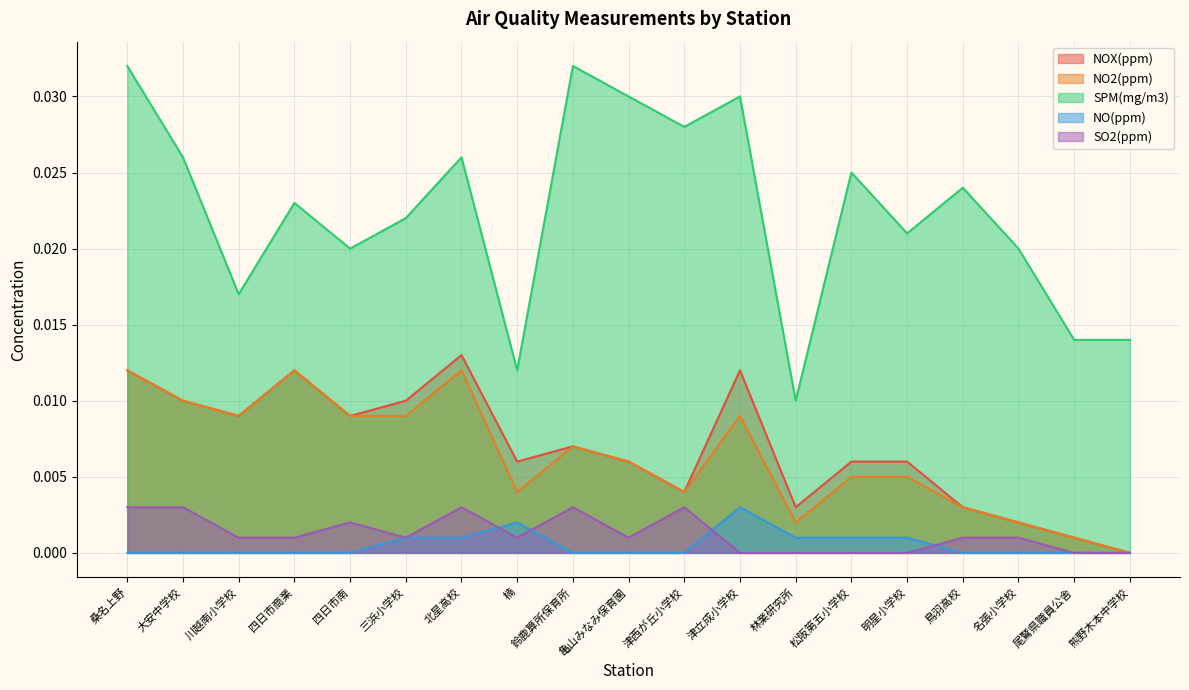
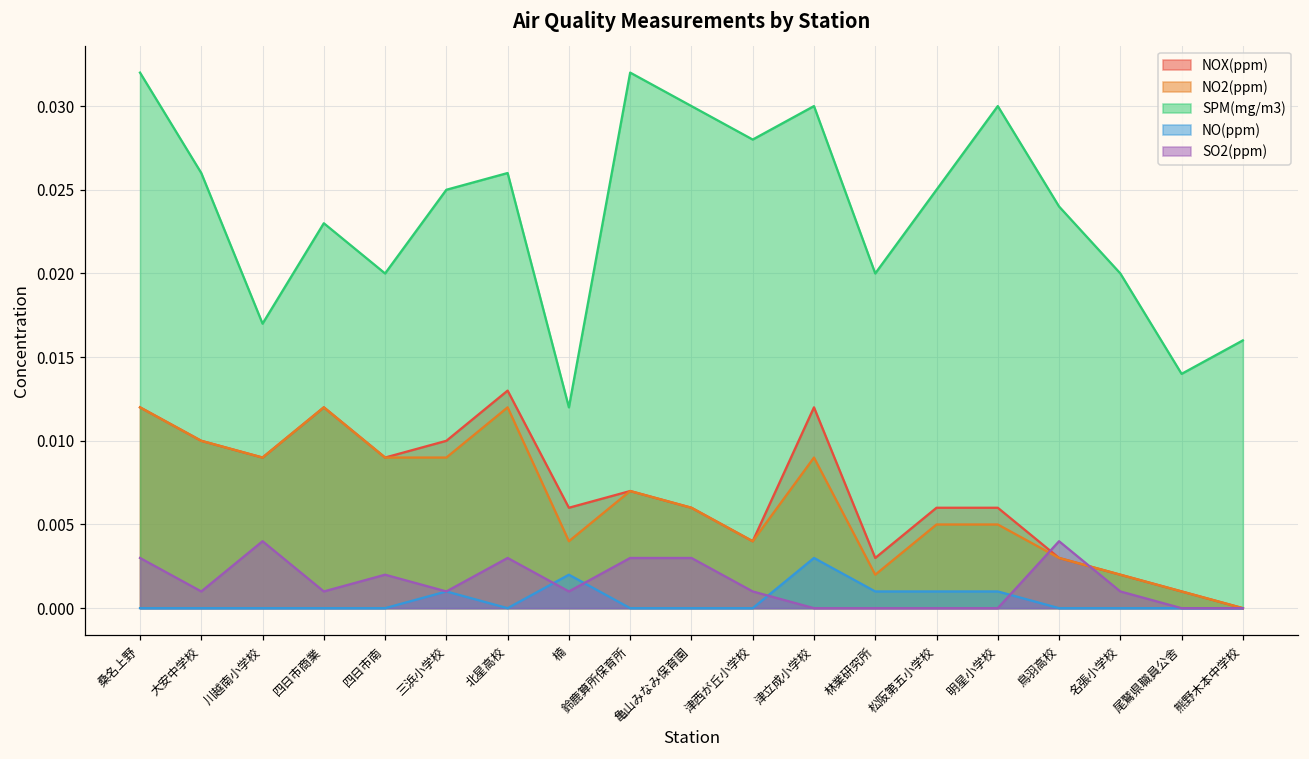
  {
    "SPM(mg/m3)": {
      "桑名上野": 0.032,
      "大安中学校": 0.026,
      "川越南小学校": 0.017,
      "四日市商業": 0.023,
      "四日市南": 0.020,
-     "三浜小学校": 0.022,
+     "三浜小学校": 0.025,
      "北星高校": 0.026,
      "楠": 0.012,
      "鈴鹿算所保育所": 0.032,
      "亀山みなみ保育園": 0.030,
      "津西が丘小学校": 0.028,
      "津立成小学校": 0.030,
-     "林業研究所": 0.01,
+     "林業研究所": 0.02,
      "松阪第五小学校": 0.025,
-     "明星小学校": 0.021,
+     "明星小学校": 0.030,
      "鳥羽高校": 0.024,
      "名張小学校": 0.020,
      "尾鷲県職員公舎": 0.014,
-     "熊野木本中学校": 0.014
+     "熊野木本中学校": 0.016
    },
    "NO(ppm)": {
      "桑名上野": 0.000,
      "大安中学校": 0.000,
      "川越南小学校": 0.000,
      "四日市商業": 0.000,
      "四日市南": 0.000,
-     "北星高校": 0.001,
+     "北星高校": 0.000,
      "楠": 0.002,
      "鈴鹿算所保育所": 0.000,
      "亀山みなみ保育園": 0.000,
      "津西が丘小学校": 0.000,
      "津立成小学校": 0.003,
      "林業研究所": 0.001,
      "松阪第五小学校": 0.001,
      "明星小学校": 0.001,
      "鳥羽高校": 0.000,
      "名張小学校": 0.000
    },
    "SO2(ppm)": {
      "桑名上野": 0.003,
-     "大安中学校": 0.003,
-     "川越南小学校": 0.001,
+     "大安中学校": 0.001,
+     "川越南小学校": 0.004,
      "四日市商業": 0.001,
      "四日市南": 0.002,
      "北星高校": 0.003,
      "楠": 0.001,
      "鈴鹿算所保育所": 0.003,
-     "亀山みなみ保育園": 0.001,
-     "津西が丘小学校": 0.003,
+     "亀山みなみ保育園": 0.003,
+     "津西が丘小学校": 0.001,
      "津立成小学校": 0.000,
      "林業研究所": 0.000,
      "松阪第五小学校": 0.000,
      "明星小学校": 0.000,
-     "鳥羽高校": 0.001,
+     "鳥羽高校": 0.004,
      "名張小学校": 0.001
    }
  }
